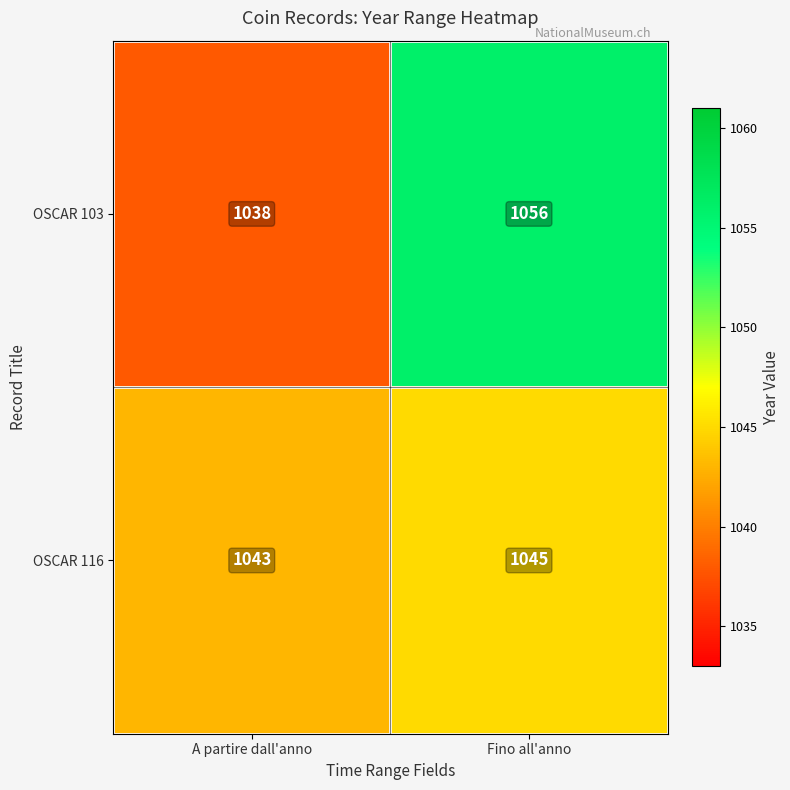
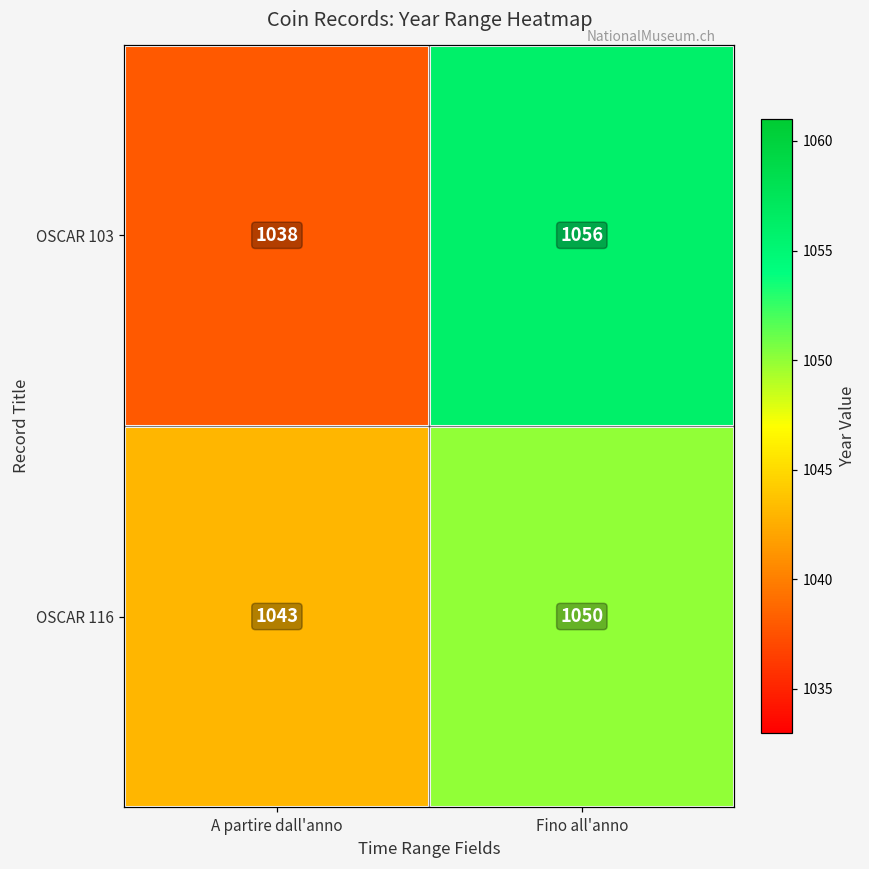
  {
    "OSCAR 116": {
-     "Fino all'anno": 1045
+     "Fino all'anno": 1050
    }
  }
